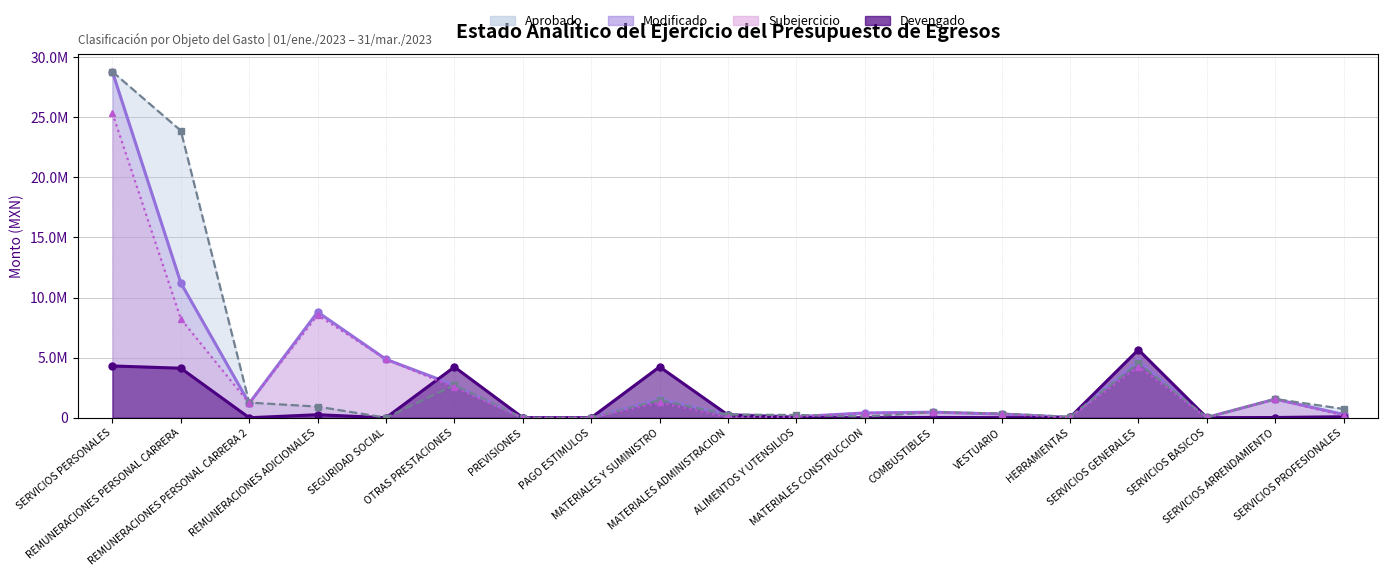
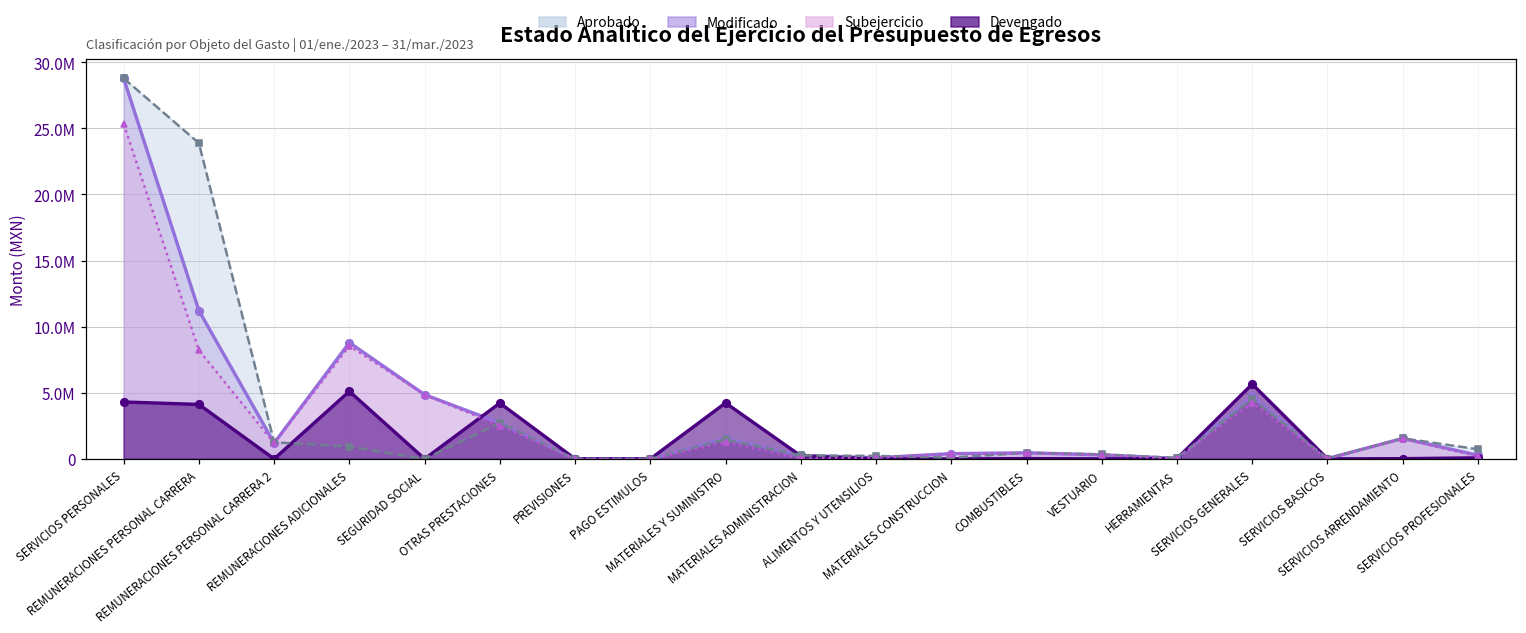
  {
    "Devengado": {
      "SERVICIOS PERSONALES": 4300000,
      "REMUNERACIONES PERSONAL CARRERA": 4100000,
      "REMUNERACIONES PERSONAL CARRERA 2": 0,
-     "REMUNERACIONES ADICIONALES": 300000,
+     "REMUNERACIONES ADICIONALES": 5100000,
      "OTRAS PRESTACIONES": 4200000,
      "MATERIALES Y SUMINISTRO": 4200000,
      "COMBUSTIBLES": 0,
      "VESTUARIO": 0,
      "SERVICIOS GENERALES": 5700000,
      "SERVICIOS ARRENDAMIENTO": 0
    }
  }
